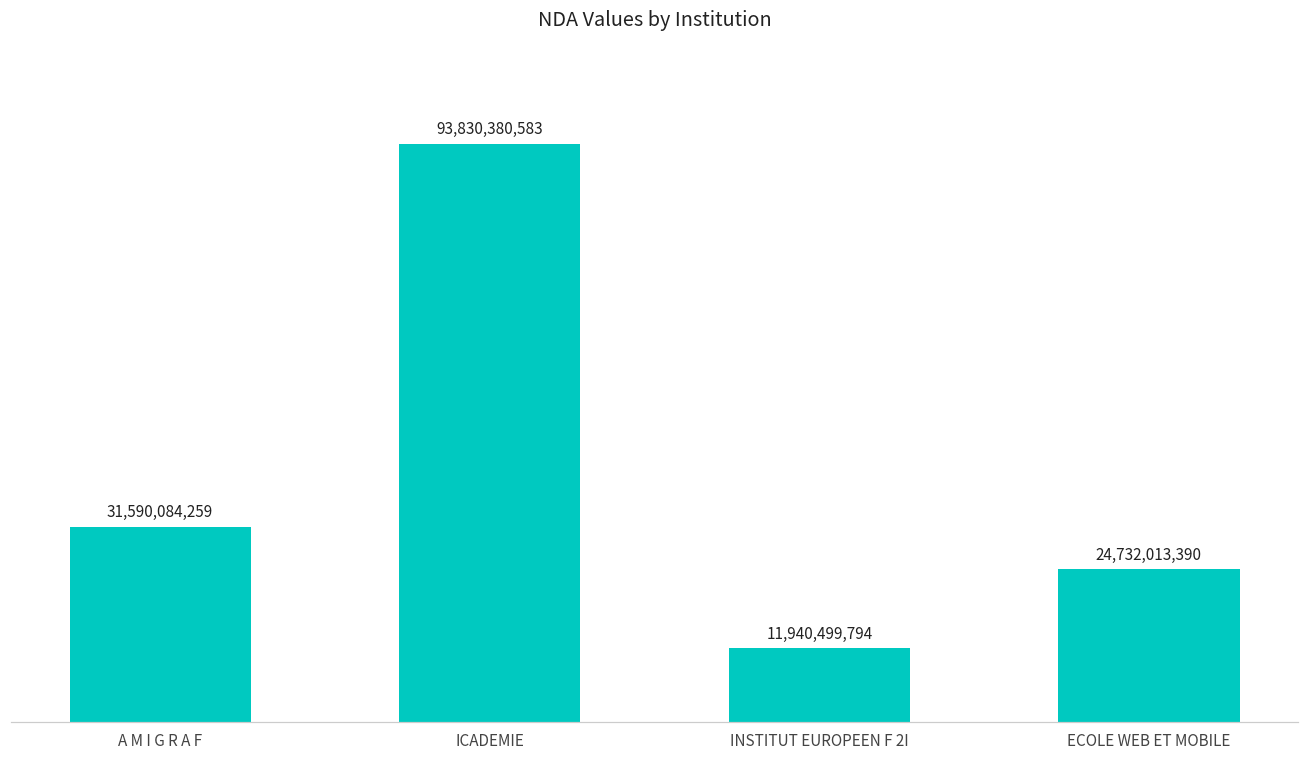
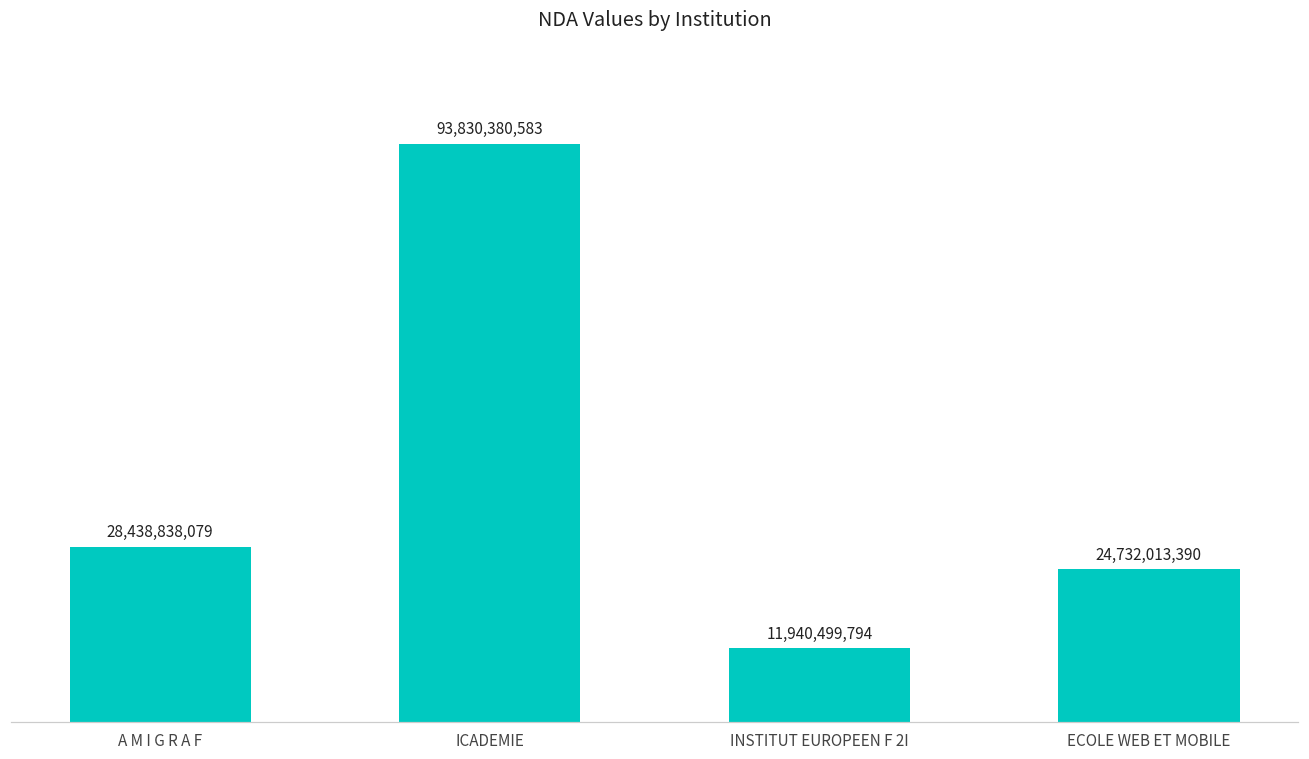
  {
-   "A M I G R A F": "31,590,084,259",
+   "A M I G R A F": "28,438,838,079",
    "ICADEMIE": "93,830,380,583",
    "INSTITUT EUROPEEN F 2I": "11,940,499,794",
    "ECOLE WEB ET MOBILE": "24,732,013,390"
  }
